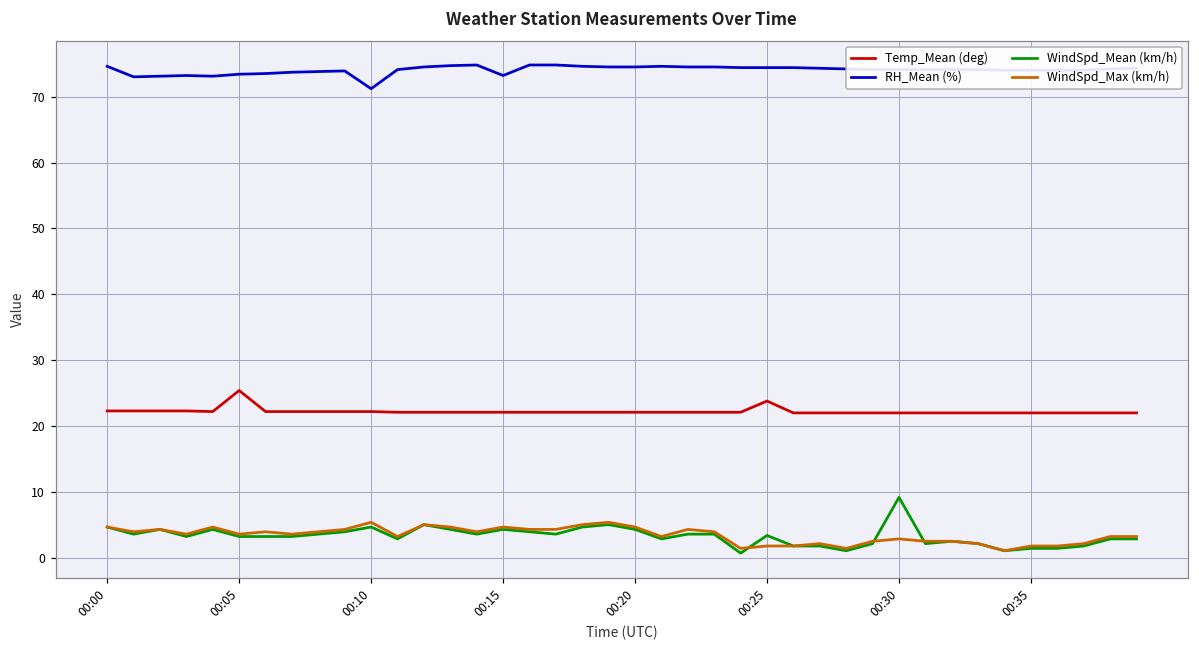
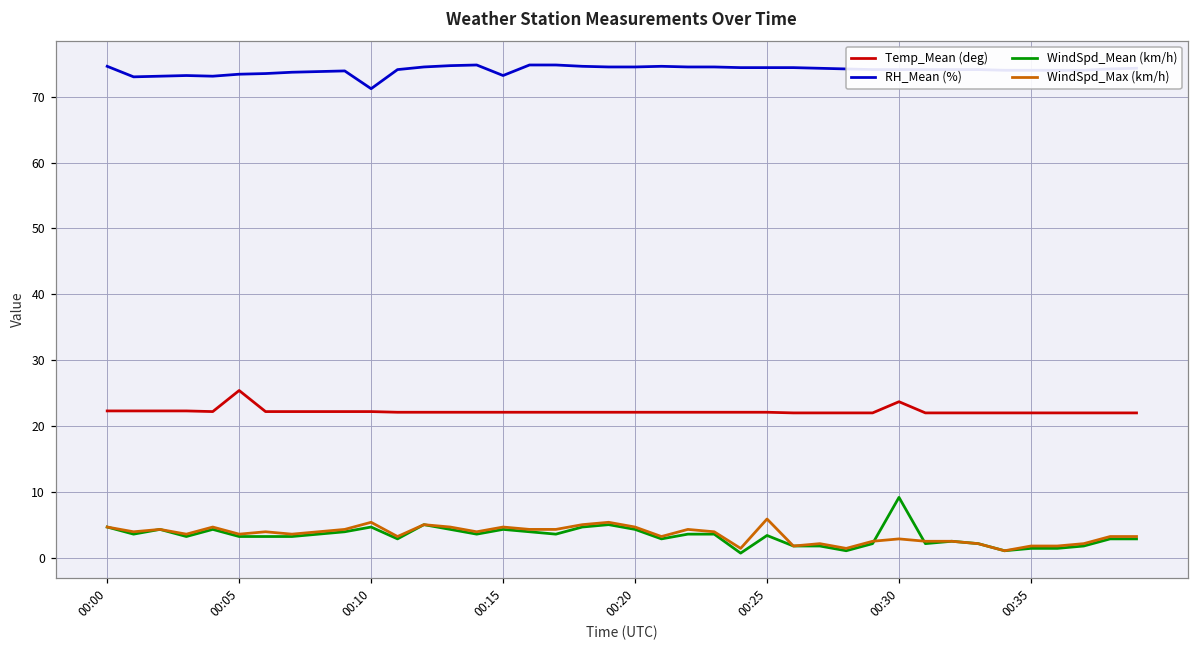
  {
    "Temp_Mean (deg)": {
      "00:00": 22,
      "00:05": 25,
      "00:10": 22,
      "00:15": 22,
      "00:20": 22,
-     "00:25": 24,
-     "00:30": 22,
+     "00:25": 22,
+     "00:30": 24,
      "00:35": 22
    },
    "RH_Mean (%)": {
      "00:00": 75,
      "00:05": 73,
      "00:10": 71,
      "00:15": 73,
      "00:20": 75,
      "00:25": 74
    },
    "WindSpd_Mean (km/h)": {
      "00:10": 5,
      "00:25": 3,
      "00:30": 9
    },
    "WindSpd_Max (km/h)": {
      "00:10": 5,
-     "00:25": 2,
+     "00:25": 6,
      "00:30": 3
    }
  }
